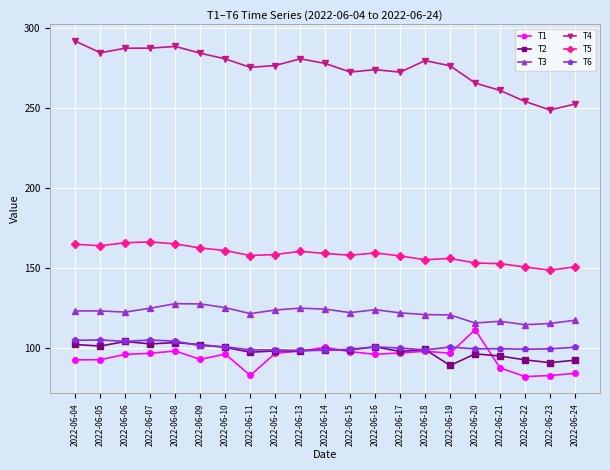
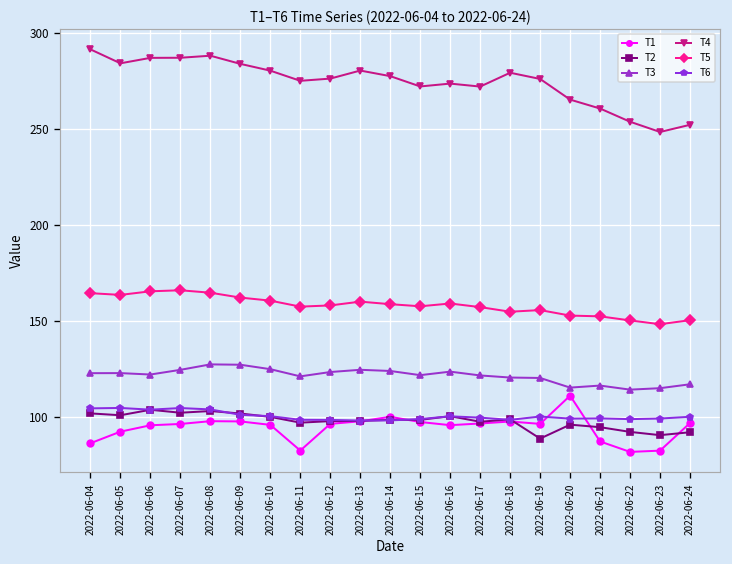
  {
    "T1": {
-     "2022-06-04": 92,
+     "2022-06-04": 87,
      "2022-06-05": 93,
      "2022-06-06": 96,
      "2022-06-07": 97,
      "2022-06-08": 98,
-     "2022-06-09": 93,
+     "2022-06-09": 98,
      "2022-06-10": 96,
      "2022-06-11": 83,
      "2022-06-14": 100,
      "2022-06-16": 96,
      "2022-06-19": 97,
      "2022-06-20": 111,
      "2022-06-21": 87,
      "2022-06-22": 82,
      "2022-06-23": 83,
-     "2022-06-24": 84
+     "2022-06-24": 97
    },
    "T2": {
      "2022-06-04": 102,
      "2022-06-05": 101,
      "2022-06-07": 102,
      "2022-06-19": 89,
      "2022-06-20": 96,
      "2022-06-21": 95,
      "2022-06-22": 92,
      "2022-06-23": 91,
      "2022-06-24": 92
    }
  }
